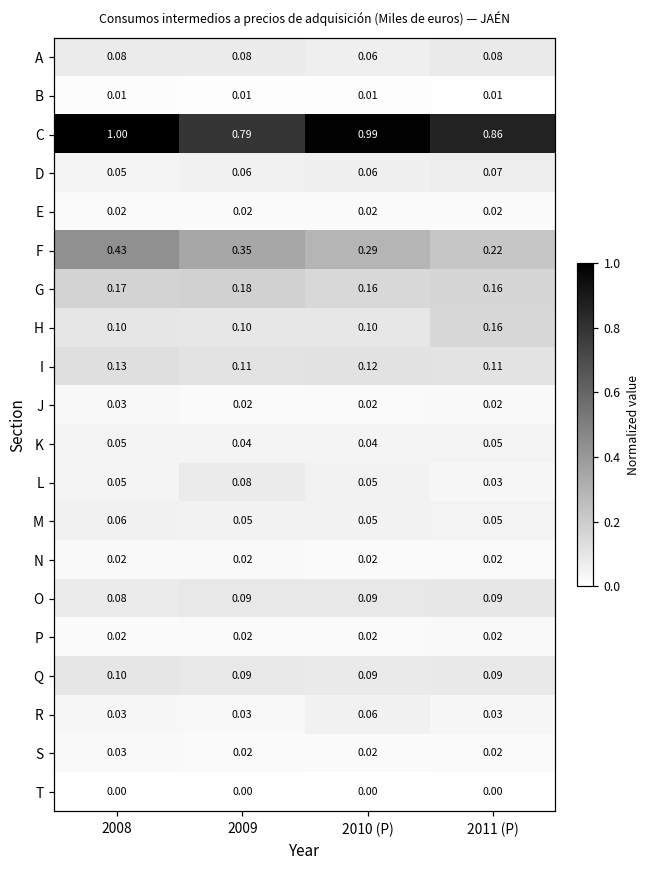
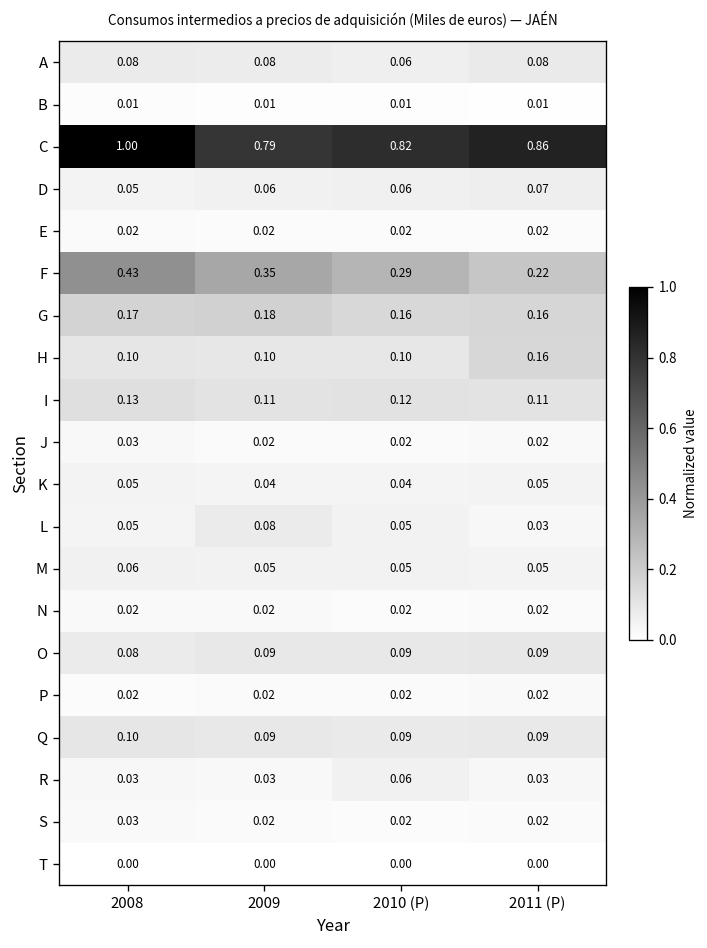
  {
    "A": {
      "2008": 0.08,
      "2009": 0.08,
      "2010 (P)": 0.06,
      "2011 (P)": 0.08
    },
    "B": {
      "2008": 0.01,
      "2009": 0.01,
      "2010 (P)": 0.01,
      "2011 (P)": 0.01
    },
    "C": {
      "2008": 1.00,
      "2009": 0.79,
-     "2010 (P)": 0.99,
+     "2010 (P)": 0.82,
      "2011 (P)": 0.86
    },
    "D": {
      "2008": 0.05,
      "2009": 0.06,
      "2010 (P)": 0.06,
      "2011 (P)": 0.07
    },
    "E": {
      "2008": 0.02,
      "2009": 0.02,
      "2010 (P)": 0.02,
      "2011 (P)": 0.02
    },
    "F": {
      "2008": 0.43,
      "2009": 0.35,
      "2010 (P)": 0.29,
      "2011 (P)": 0.22
    },
    "G": {
      "2008": 0.17,
      "2009": 0.18,
      "2010 (P)": 0.16,
      "2011 (P)": 0.16
    },
    "H": {
      "2008": 0.10,
      "2009": 0.10,
      "2010 (P)": 0.10,
      "2011 (P)": 0.16
    },
    "I": {
      "2008": 0.13,
      "2009": 0.11,
      "2010 (P)": 0.12,
      "2011 (P)": 0.11
    },
    "J": {
      "2008": 0.03,
      "2009": 0.02,
      "2010 (P)": 0.02,
      "2011 (P)": 0.02
    },
    "K": {
      "2008": 0.05,
      "2009": 0.04,
      "2010 (P)": 0.04,
      "2011 (P)": 0.05
    },
    "L": {
      "2008": 0.05,
      "2009": 0.08,
      "2010 (P)": 0.05,
      "2011 (P)": 0.03
    },
    "M": {
      "2008": 0.06,
      "2009": 0.05,
      "2010 (P)": 0.05,
      "2011 (P)": 0.05
    },
    "N": {
      "2008": 0.02,
      "2009": 0.02,
      "2010 (P)": 0.02,
      "2011 (P)": 0.02
    },
    "O": {
      "2008": 0.08,
      "2009": 0.09,
      "2010 (P)": 0.09,
      "2011 (P)": 0.09
    },
    "P": {
      "2008": 0.02,
      "2009": 0.02,
      "2010 (P)": 0.02,
      "2011 (P)": 0.02
    },
    "Q": {
      "2008": 0.10,
      "2009": 0.09,
      "2010 (P)": 0.09,
      "2011 (P)": 0.09
    },
    "R": {
      "2008": 0.03,
      "2009": 0.03,
      "2010 (P)": 0.06,
      "2011 (P)": 0.03
    },
    "S": {
      "2008": 0.03,
      "2009": 0.02,
      "2010 (P)": 0.02,
      "2011 (P)": 0.02
    },
    "T": {
      "2008": 0.00,
      "2009": 0.00,
      "2010 (P)": 0.00,
      "2011 (P)": 0.00
    }
  }
